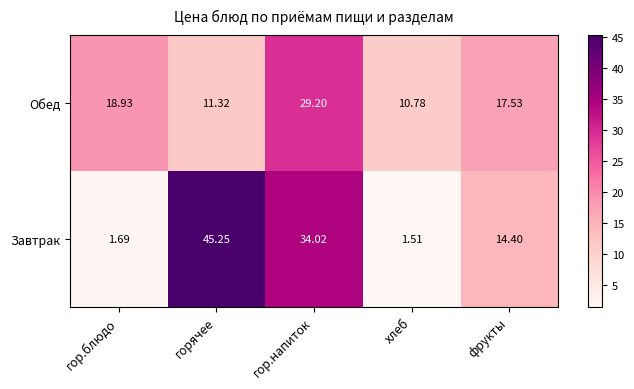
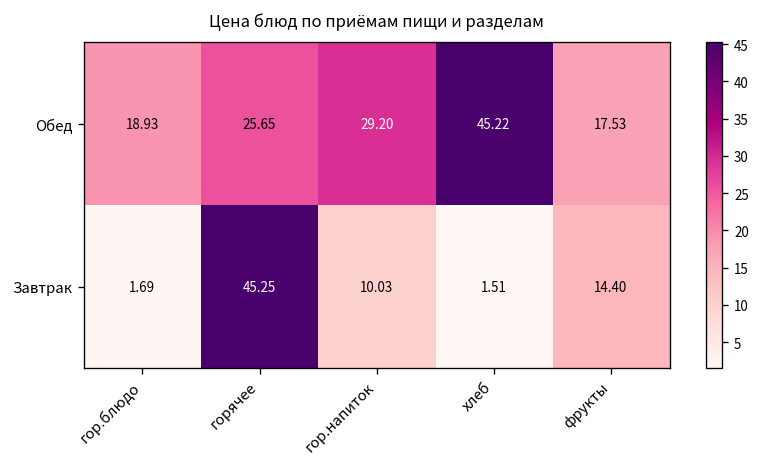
  {
    "Обед": {
      "гор.блюдо": 18.93,
-     "горячее": 11.32,
+     "горячее": 25.65,
      "гор.напиток": 29.20,
-     "хлеб": 10.78,
+     "хлеб": 45.22,
      "фрукты": 17.53
    },
    "Завтрак": {
      "гор.блюдо": 1.69,
      "горячее": 45.25,
-     "гор.напиток": 34.02,
+     "гор.напиток": 10.03,
      "хлеб": 1.51,
      "фрукты": 14.40
    }
  }
